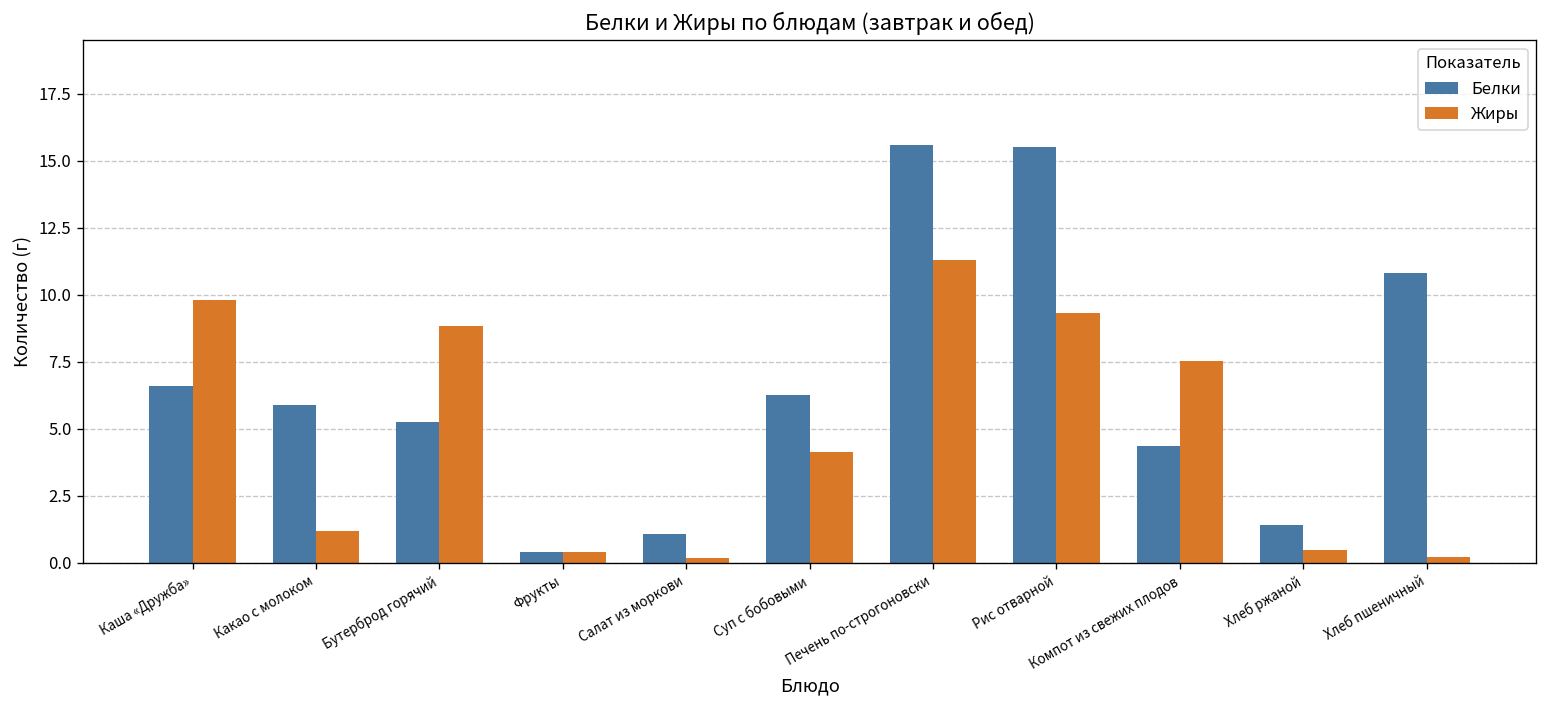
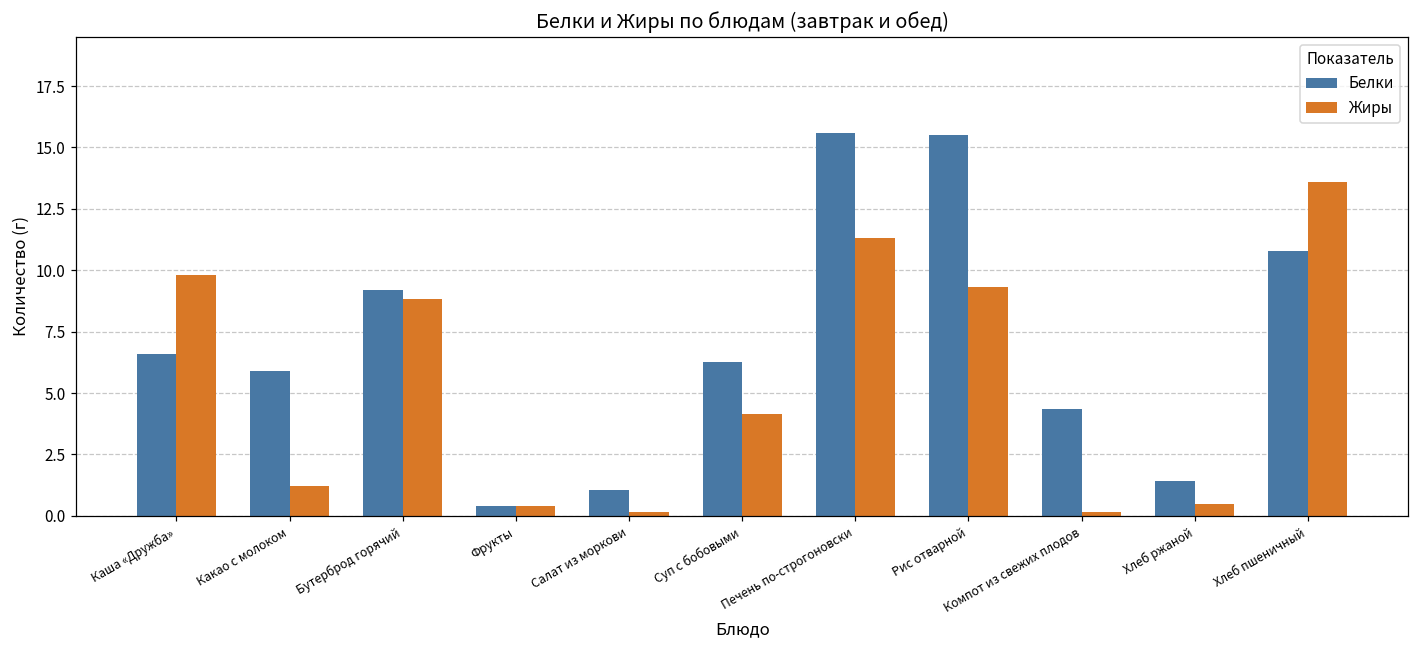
  {
    "Белки": {
      "Каша «Дружба»": 6.6,
      "Какао с молоком": 5.9,
-     "Бутерброд горячий": 5.3,
+     "Бутерброд горячий": 9.2,
      "Фрукты": 0.4,
      "Салат из моркови": 1.1,
      "Суп с бобовыми": 6.3,
      "Печень по-строгоновски": 15.6,
      "Рис отварной": 15.5,
      "Компот из свежих плодов": 4.3,
      "Хлеб ржаной": 1.4,
      "Хлеб пшеничный": 10.8
    },
    "Жиры": {
      "Каша «Дружба»": 9.8,
      "Какао с молоком": 1.2,
      "Бутерброд горячий": 8.8,
      "Фрукты": 0.4,
      "Салат из моркови": 0.2,
      "Суп с бобовыми": 4.1,
      "Печень по-строгоновски": 11.3,
      "Рис отварной": 9.3,
-     "Компот из свежих плодов": 7.5,
+     "Компот из свежих плодов": 0.1,
      "Хлеб ржаной": 0.5,
-     "Хлеб пшеничный": 0.2
+     "Хлеб пшеничный": 13.6
    }
  }
